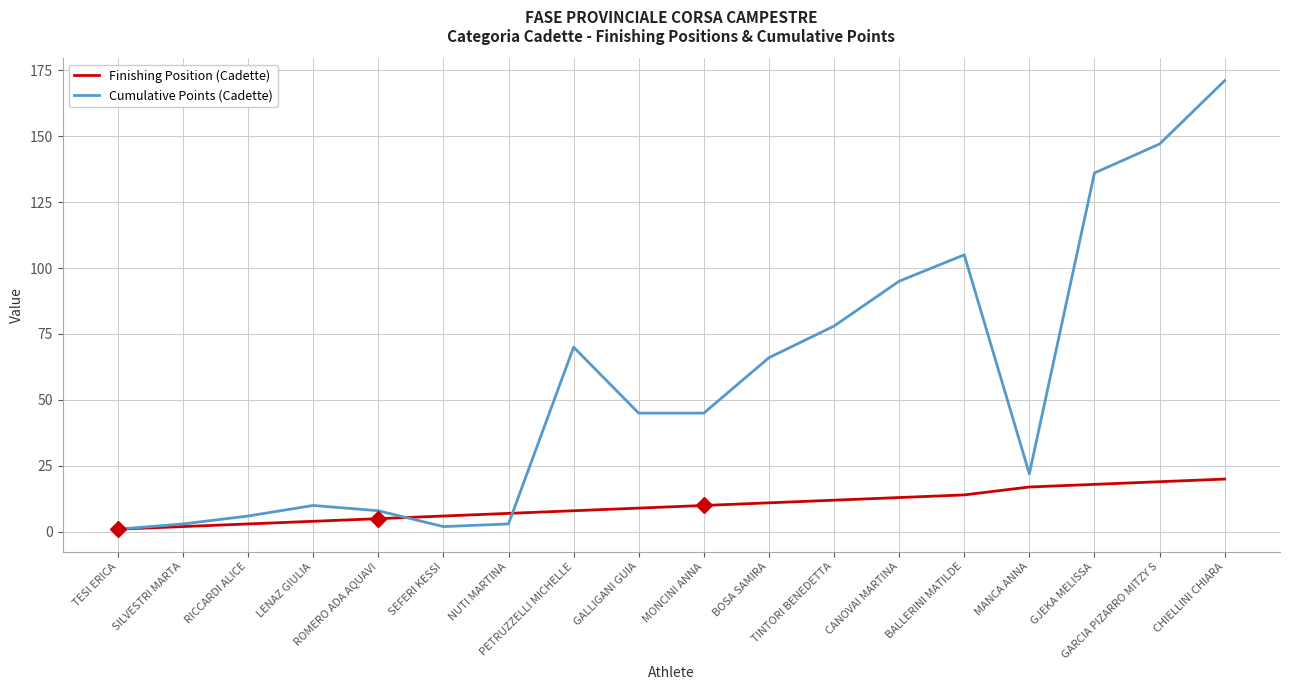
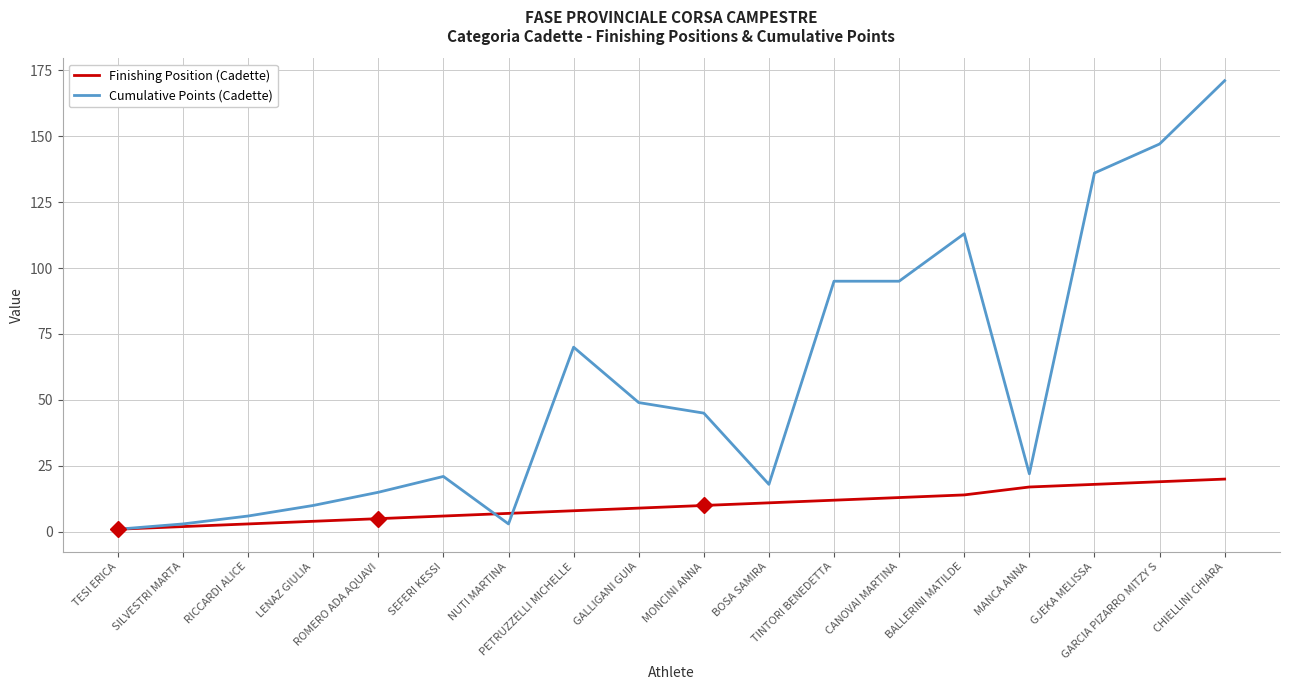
  {
    "Cumulative Points (Cadette)": {
      "SILVESTRI MARTA": 3,
      "RICCARDI ALICE": 6,
      "LENAZ GIULIA": 10,
-     "ROMERO ADA AQUAVI": 8,
-     "SEFERI KESSI": 2,
+     "ROMERO ADA AQUAVI": 15,
+     "SEFERI KESSI": 21,
      "NUTI MARTINA": 3,
      "PETRUZZELLI MICHELLE": 70,
-     "GALLIGANI GUIA": 45,
+     "GALLIGANI GUIA": 49,
      "MONCINI ANNA": 45,
-     "BOSA SAMIRA": 66,
-     "TINTORI BENEDETTA": 78,
+     "BOSA SAMIRA": 18,
+     "TINTORI BENEDETTA": 95,
      "CANOVAI MARTINA": 95,
-     "BALLERINI MATILDE": 105,
+     "BALLERINI MATILDE": 113,
      "MANCA ANNA": 22,
      "GJEKA MELISSA": 136,
      "GARCIA PIZARRO MITZY S": 147,
      "CHIELLINI CHIARA": 171
    }
  }
